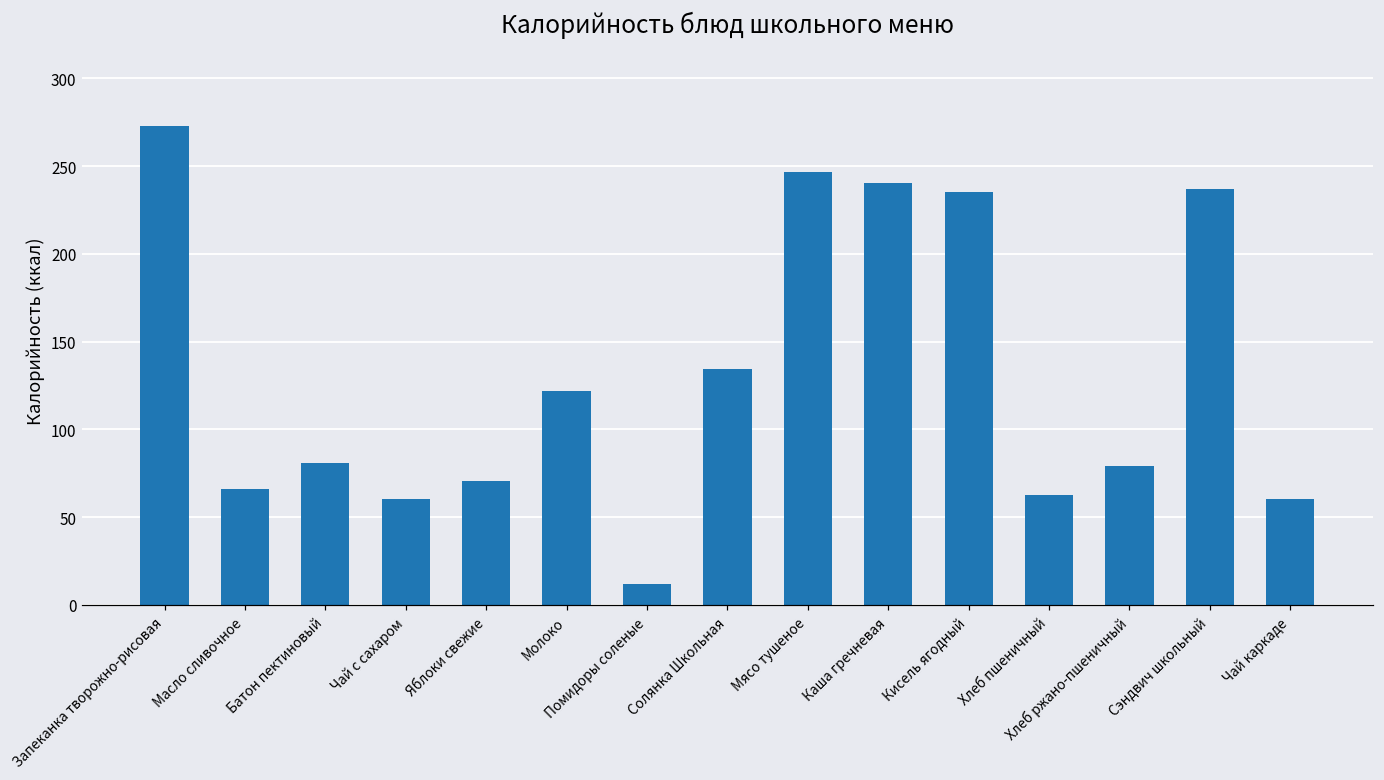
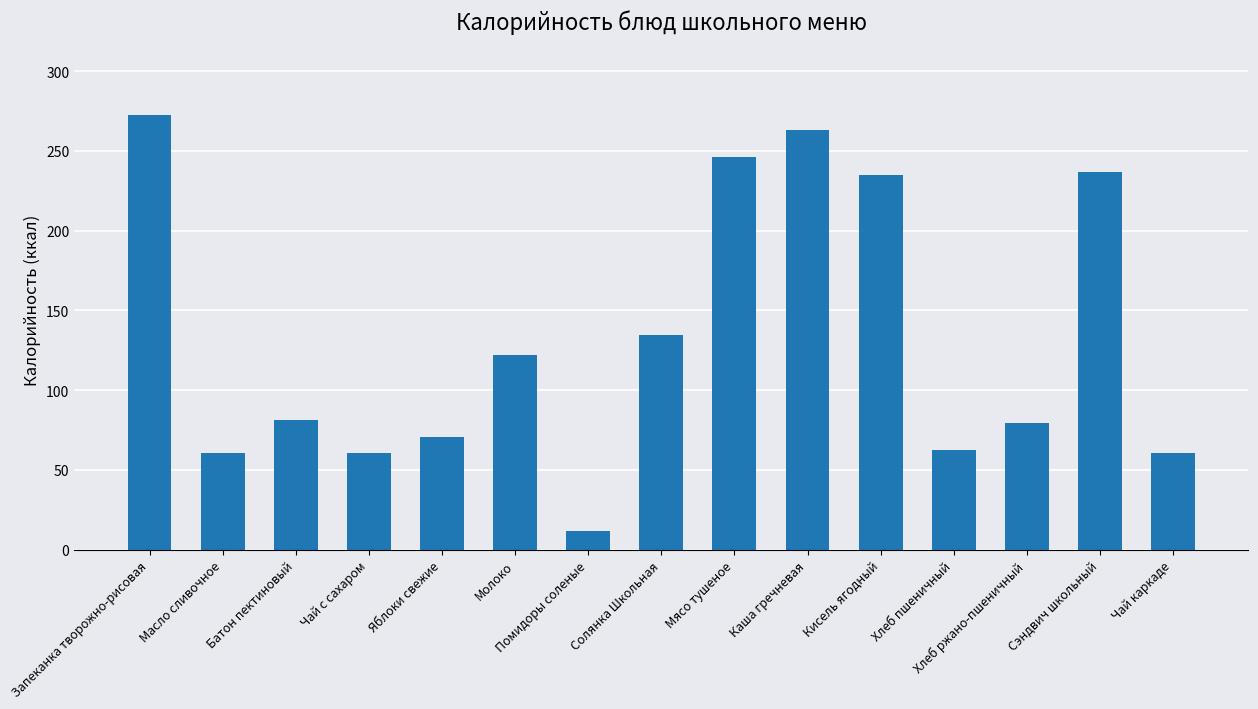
  {
    "Запеканка творожно-рисовая": 273,
-   "Масло сливочное": 66,
+   "Масло сливочное": 61,
    "Батон пектиновый": 81,
    "Чай с сахаром": 60,
    "Яблоки свежие": 71,
    "Молоко": 122,
    "Помидоры соленые": 12,
    "Солянка Школьная": 134,
    "Мясо тушеное": 246,
-   "Каша гречневая": 240,
+   "Каша гречневая": 263,
    "Кисель ягодный": 235,
    "Хлеб пшеничный": 63,
    "Хлеб ржано-пшеничный": 79,
    "Сэндвич школьный": 237,
    "Чай каркаде": 60
  }
